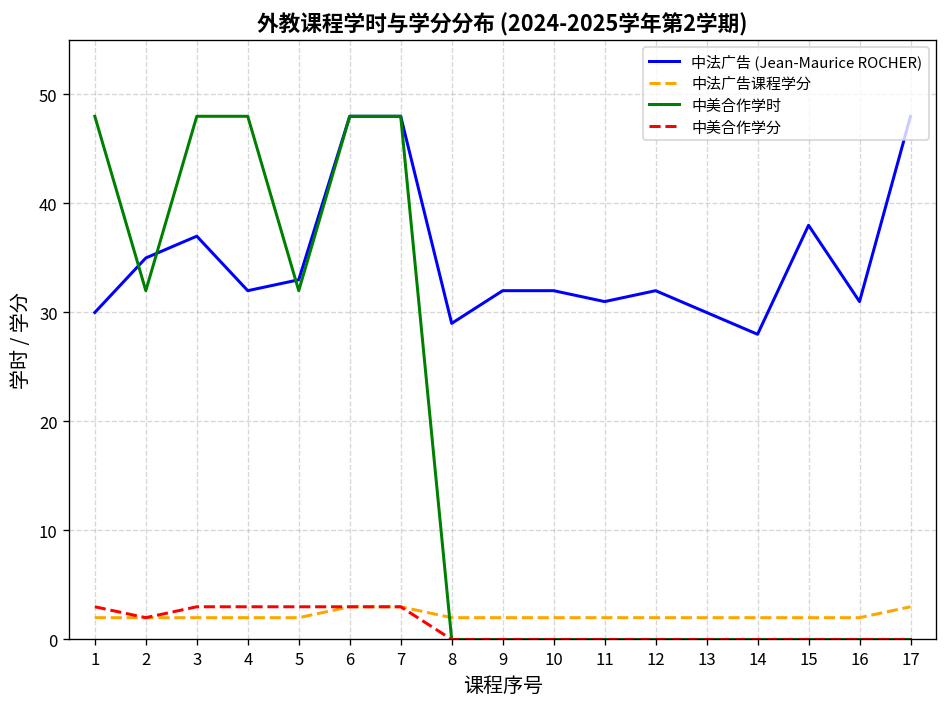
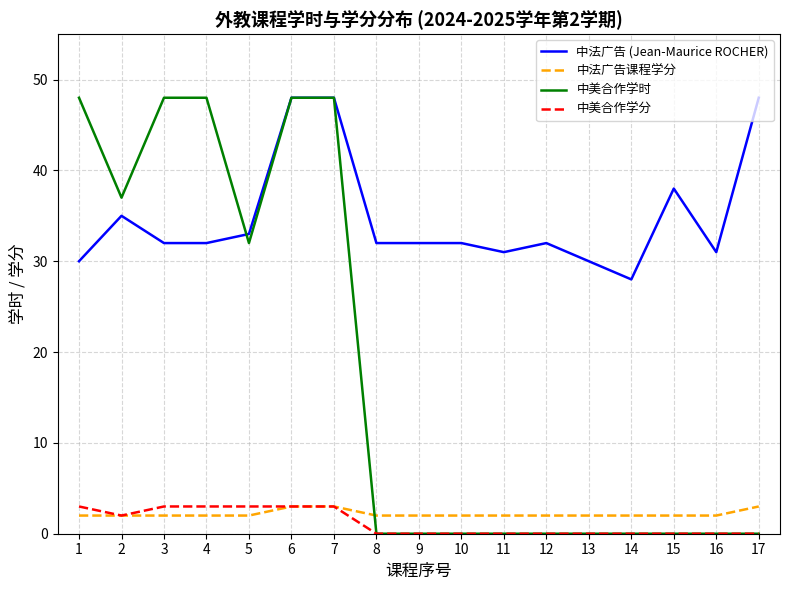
  {
    "中法广告 (Jean-Maurice ROCHER)": {
      "1": 30,
      "2": 35,
-     "3": 37,
+     "3": 32,
      "4": 32,
      "5": 33,
-     "8": 29,
+     "8": 32,
      "9": 32,
      "10": 32,
      "11": 31,
      "12": 32,
      "13": 30,
      "14": 28,
      "15": 38,
      "16": 31
    },
    "中法广告课程学分": {
      "1": 2,
      "3": 2,
      "4": 2,
      "5": 2,
      "8": 2,
      "9": 2,
      "10": 2,
      "11": 2,
      "12": 2,
      "13": 2,
      "14": 2,
      "15": 2,
      "16": 2,
      "17": 3
    },
    "中美合作学时": {
      "1": 48,
-     "2": 32,
+     "2": 37,
      "3": 48,
      "4": 48,
      "5": 32
    },
    "中美合作学分": {
      "1": 3,
      "3": 3,
      "4": 3,
      "5": 3
    }
  }
